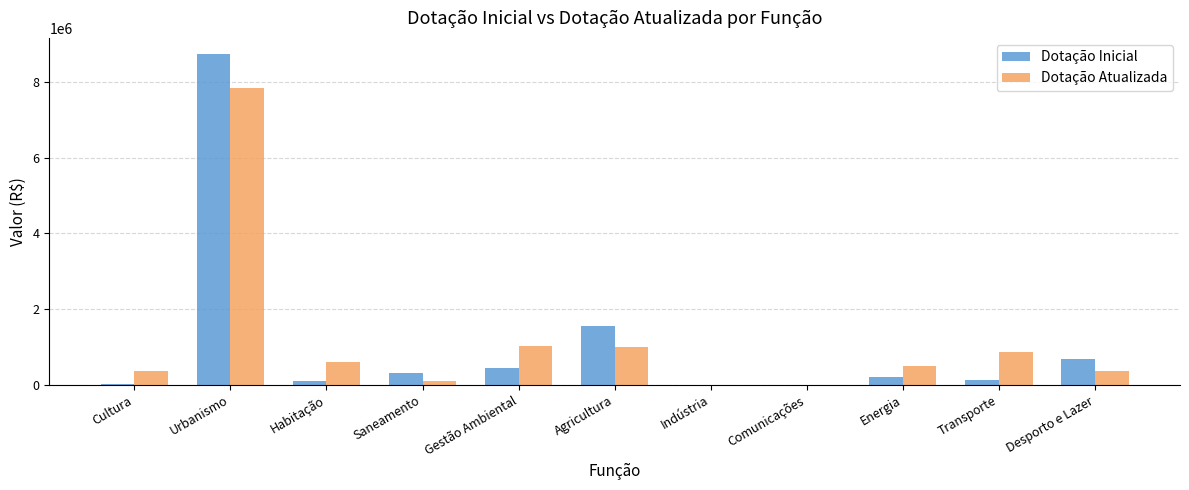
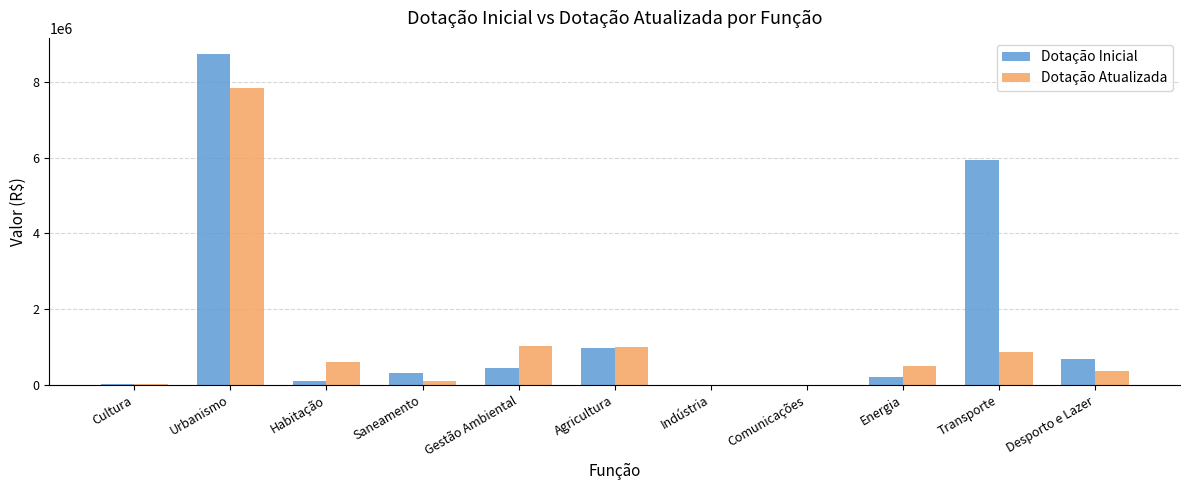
  {
    "Dotação Inicial": {
      "Urbanismo": 8700000,
      "Habitação": 100000,
      "Saneamento": 300000,
      "Gestão Ambiental": 400000,
-     "Agricultura": 1600000,
+     "Agricultura": 1000000,
      "Energia": 200000,
-     "Transporte": 100000,
+     "Transporte": 5900000,
      "Desporto e Lazer": 700000
    },
    "Dotação Atualizada": {
-     "Cultura": 400000,
+     "Cultura": 0,
      "Urbanismo": 7800000,
      "Habitação": 600000,
      "Saneamento": 100000,
      "Gestão Ambiental": 1000000,
      "Agricultura": 1000000,
      "Energia": 500000,
      "Transporte": 900000,
      "Desporto e Lazer": 400000
    }
  }
